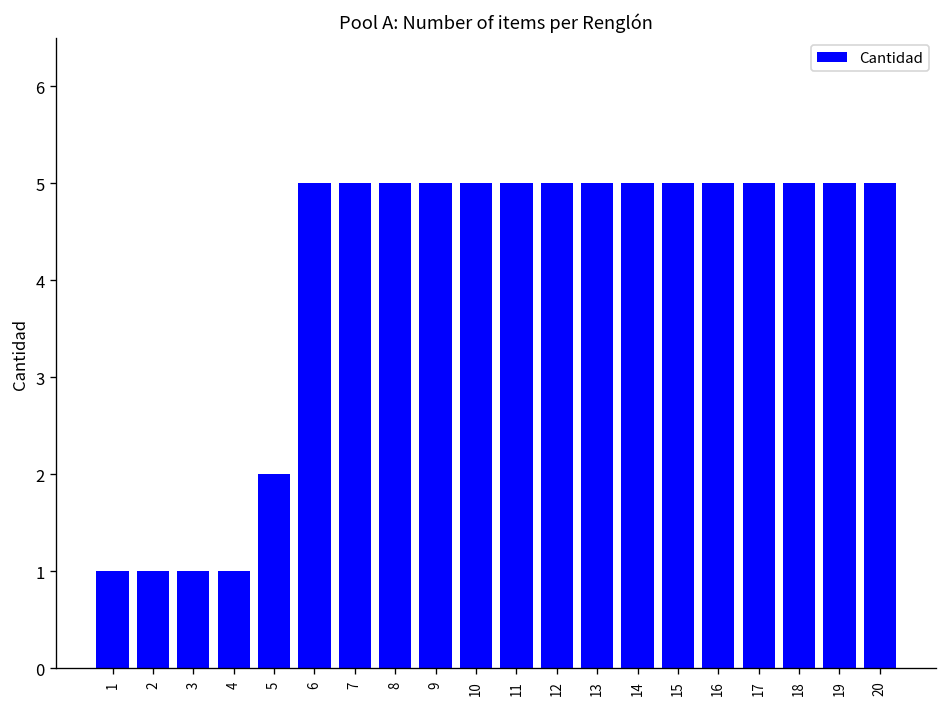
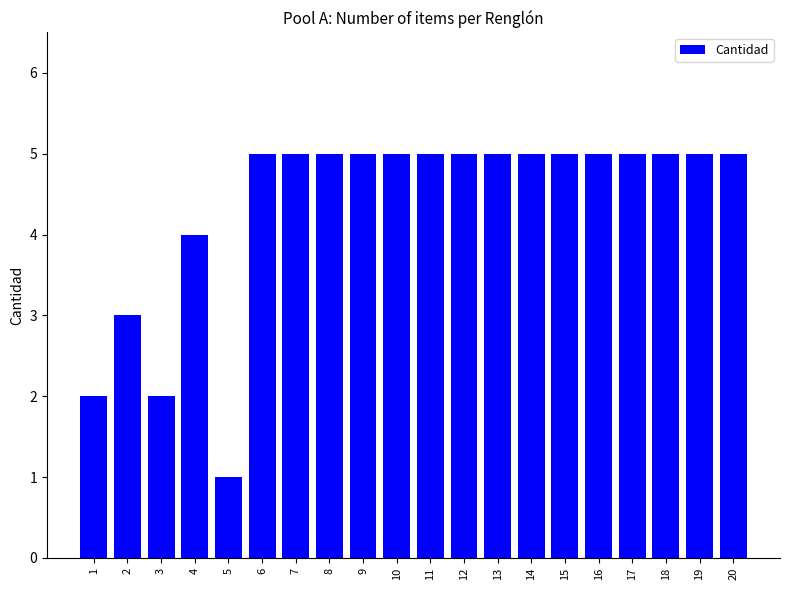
  {
-   "1": 1,
-   "2": 1,
-   "3": 1,
-   "4": 1,
-   "5": 2,
+   "1": 2,
+   "2": 3,
+   "3": 2,
+   "4": 4,
+   "5": 1,
    "6": 5,
    "7": 5,
    "8": 5,
    "9": 5,
    "10": 5,
    "11": 5,
    "12": 5,
    "13": 5,
    "14": 5,
    "15": 5,
    "16": 5,
    "17": 5,
    "18": 5,
    "19": 5,
    "20": 5
  }
